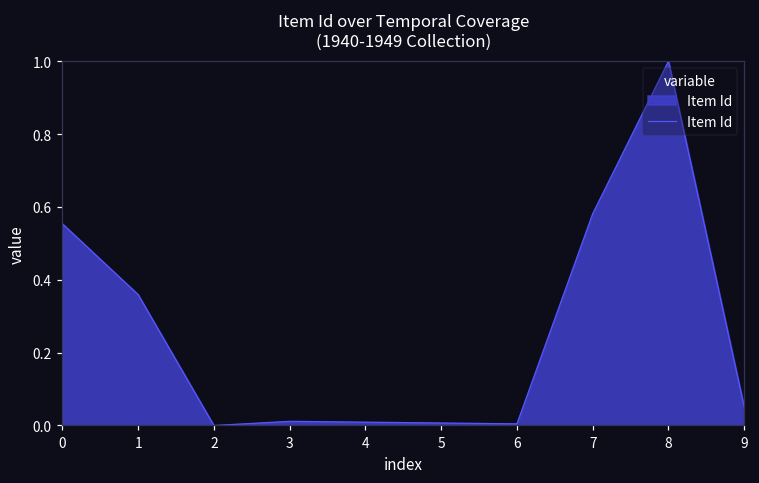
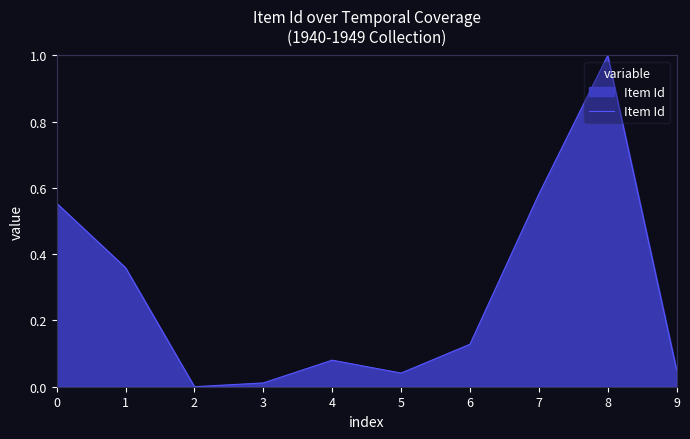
  {
    "0": 0.55,
    "1": 0.36,
    "2": 0.00,
    "3": 0.01,
-   "4": 0.01,
-   "5": 0.01,
-   "6": 0.00,
+   "4": 0.08,
+   "5": 0.04,
+   "6": 0.13,
    "7": 0.58,
    "8": 1.00,
    "9": 0.05
  }
